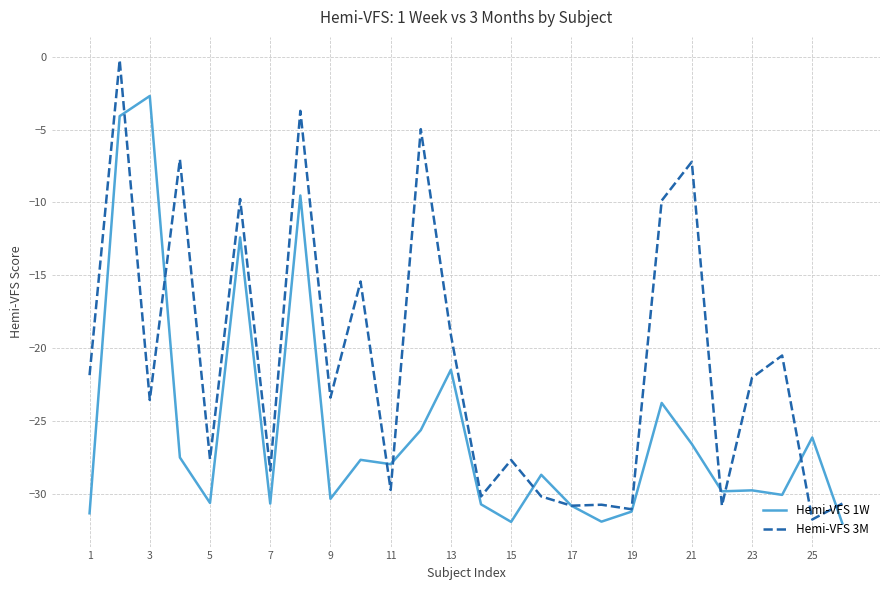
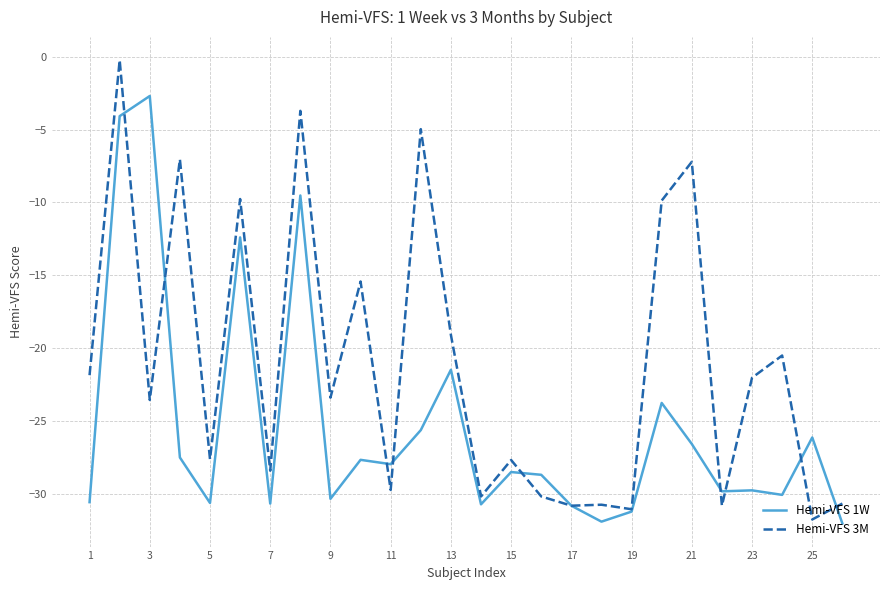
  {
    "Hemi-VFS 1W": {
-     "1": -31.3,
+     "1": -30.6,
      "3": -2.7,
      "5": -30.6,
      "7": -30.7,
      "9": -30.4,
      "11": -28.0,
      "13": -21.5,
-     "15": -31.9,
+     "15": -28.5,
      "21": -26.6,
      "23": -29.8,
      "25": -26.1
    },
    "Hemi-VFS 3M": {
      "1": -21.9,
      "3": -23.6,
      "5": -27.6,
      "7": -28.4,
      "9": -23.4,
      "11": -29.7,
      "13": -19.1,
      "15": -27.7,
      "21": -7.2,
      "23": -22.0,
      "25": -31.8
    }
  }
